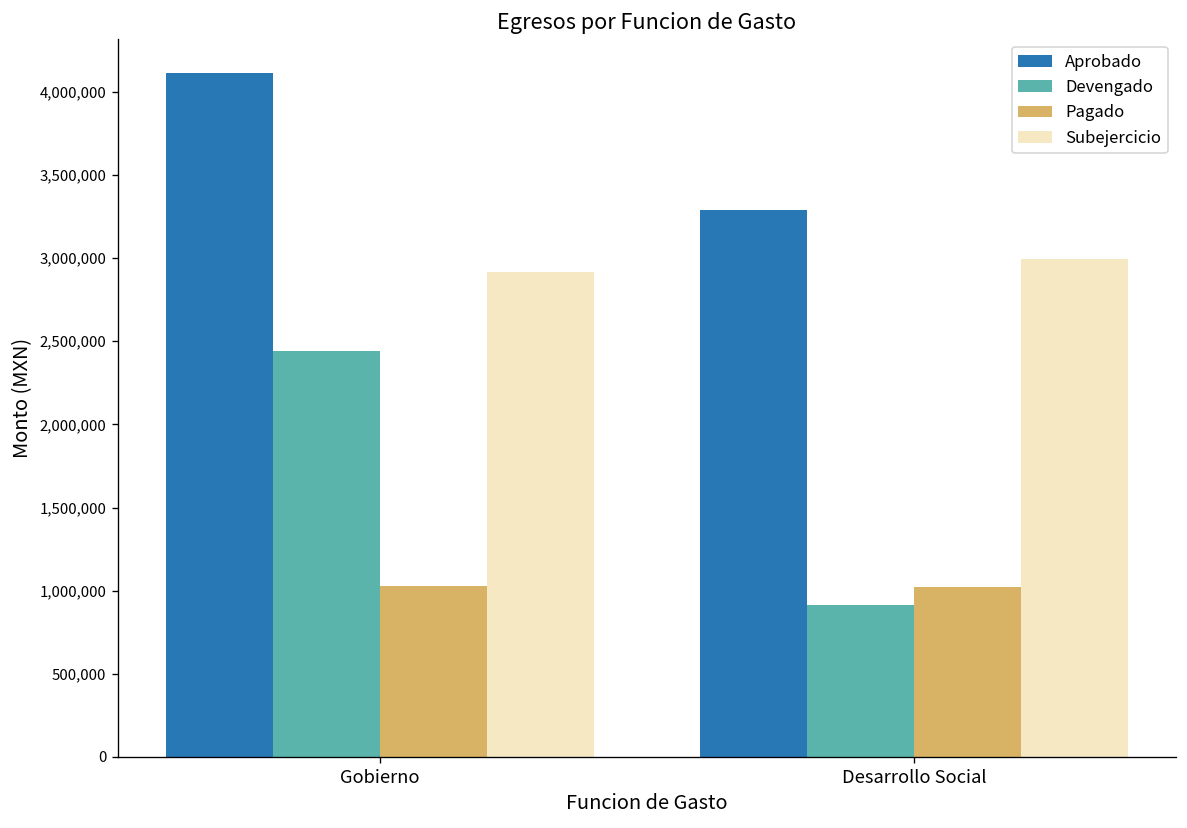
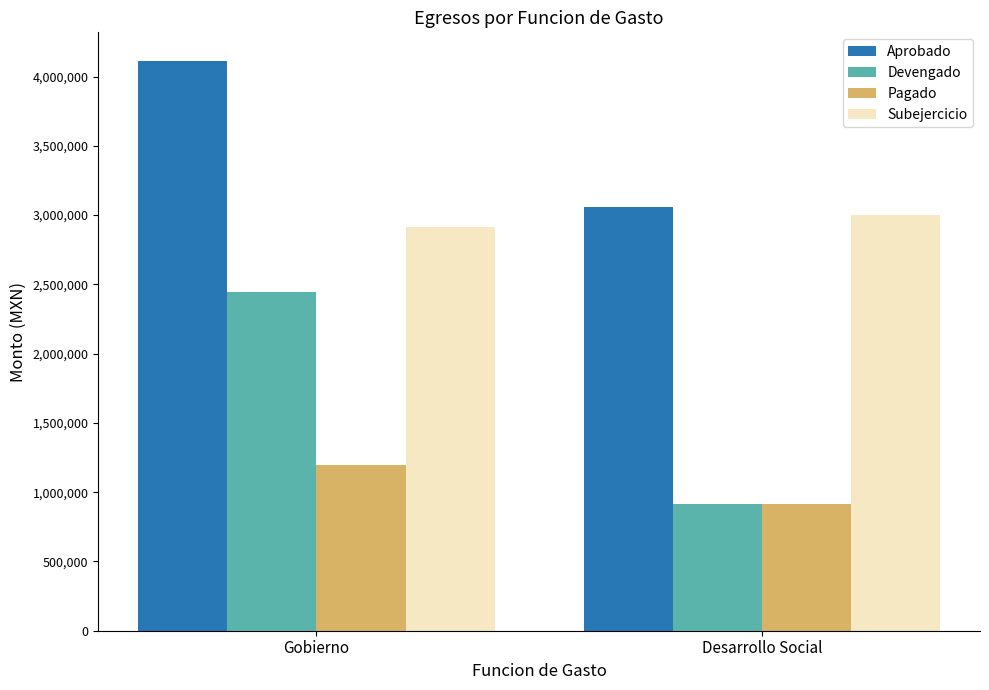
  {
    "Aprobado": {
      "Gobierno": "4,110,000",
-     "Desarrollo Social": "3,290,000"
+     "Desarrollo Social": "3,060,000"
    },
    "Devengado": {
      "Gobierno": "2,440,000",
      "Desarrollo Social": "910,000"
    },
    "Pagado": {
-     "Gobierno": "1,030,000",
-     "Desarrollo Social": "1,020,000"
+     "Gobierno": "1,200,000",
+     "Desarrollo Social": "910,000"
    },
    "Subejercicio": {
      "Gobierno": "2,920,000",
      "Desarrollo Social": "3,000,000"
    }
  }
